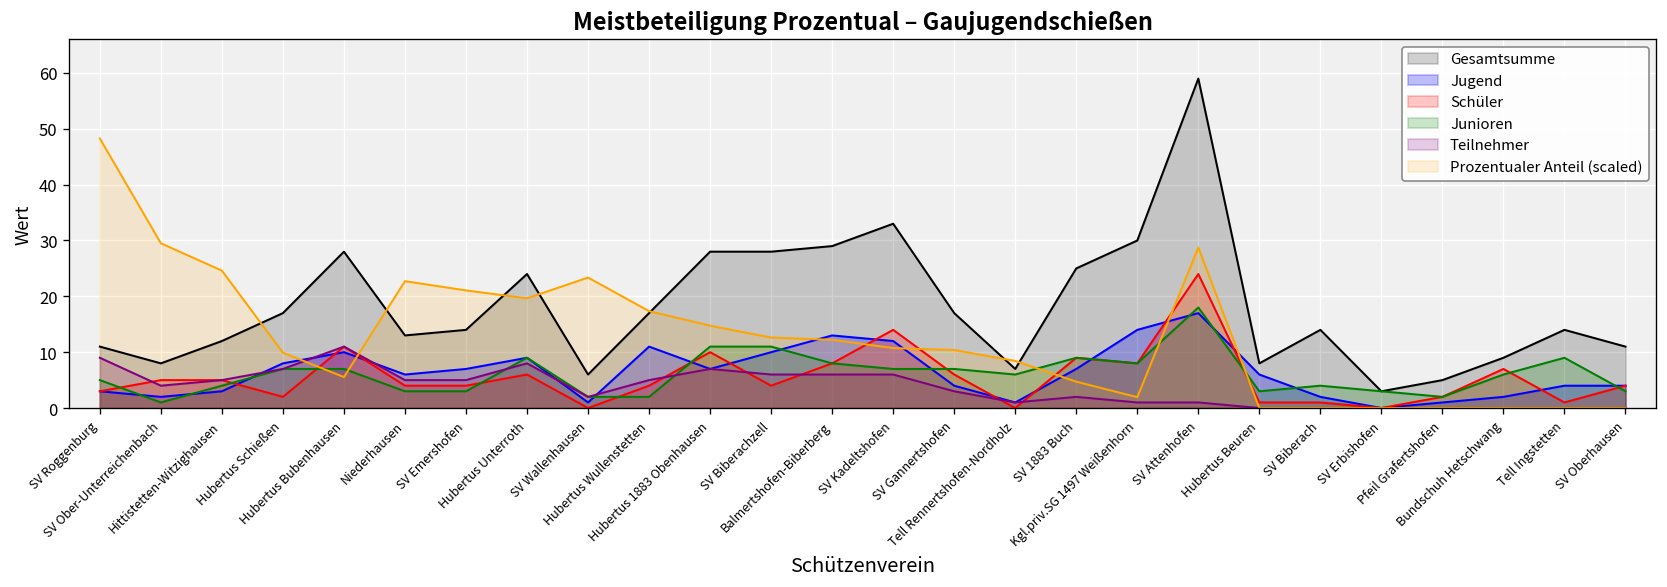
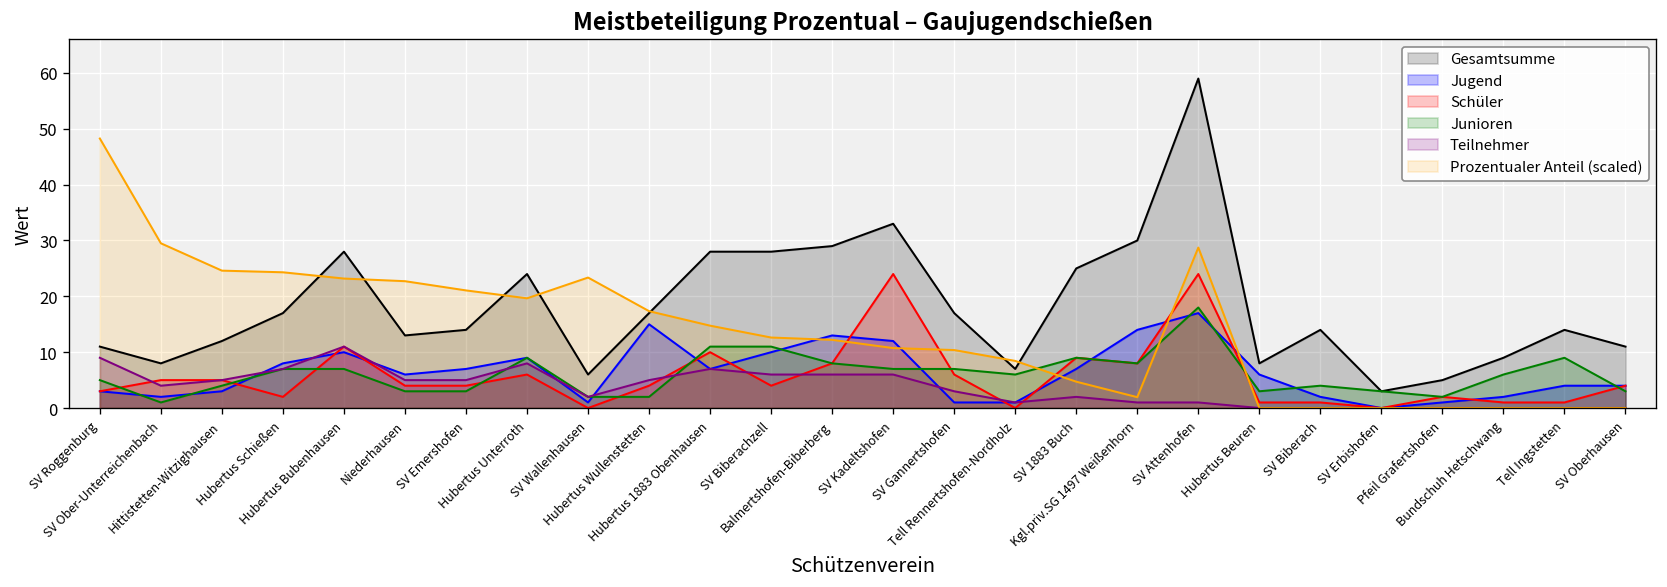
  {
    "Jugend": {
      "SV Ober-Unterreichenbach": 2,
      "Hittistetten-Witzighausen": 3,
      "Hubertus Schießen": 8,
      "Hubertus Bubenhausen": 10,
      "Niederhausen": 6,
      "SV Emershofen": 7,
      "SV Wallenhausen": 1,
-     "Hubertus Wullenstetten": 11,
+     "Hubertus Wullenstetten": 15,
      "SV Biberachzell": 10,
      "Balmertshofen-Biberberg": 13,
      "SV Kadeltshofen": 12,
-     "SV Gannertshofen": 4,
+     "SV Gannertshofen": 1,
      "SV 1883 Buch": 7,
      "Kgl.priv.SG 1497 Weißenhorn": 14,
      "SV Attenhofen": 17,
      "Hubertus Beuren": 6,
      "SV Biberach": 2,
      "Pfeil Grafertshofen": 1,
      "Bundschuh Hetschwang": 2,
      "Tell Ingstetten": 4
    },
    "Schüler": {
      "SV Ober-Unterreichenbach": 5,
      "Hubertus Schießen": 2,
      "Niederhausen": 4,
      "SV Emershofen": 4,
      "Hubertus Unterroth": 6,
      "SV Wallenhausen": 0,
      "Hubertus Wullenstetten": 4,
      "Hubertus 1883 Obenhausen": 10,
      "SV Biberachzell": 4,
-     "SV Kadeltshofen": 14,
+     "SV Kadeltshofen": 24,
      "SV Gannertshofen": 6,
      "Tell Rennertshofen-Nordholz": 0,
      "SV Attenhofen": 24,
      "Hubertus Beuren": 1,
      "SV Biberach": 1,
-     "Bundschuh Hetschwang": 7,
+     "Bundschuh Hetschwang": 1,
      "Tell Ingstetten": 1
    },
    "Prozentualer Anteil (scaled)": {
      "SV Roggenburg": 48,
      "SV Ober-Unterreichenbach": 30,
      "Hittistetten-Witzighausen": 25,
-     "Hubertus Schießen": 10,
-     "Hubertus Bubenhausen": 6,
+     "Hubertus Schießen": 24,
+     "Hubertus Bubenhausen": 23,
      "Niederhausen": 23,
      "SV Emershofen": 21,
      "Hubertus Unterroth": 20,
      "SV Wallenhausen": 23,
      "Hubertus 1883 Obenhausen": 15,
      "SV Biberachzell": 13,
      "Balmertshofen-Biberberg": 12,
      "SV Kadeltshofen": 11,
      "SV Gannertshofen": 10,
      "Tell Rennertshofen-Nordholz": 8,
      "SV 1883 Buch": 5,
      "Kgl.priv.SG 1497 Weißenhorn": 2,
      "SV Attenhofen": 29
    }
  }
